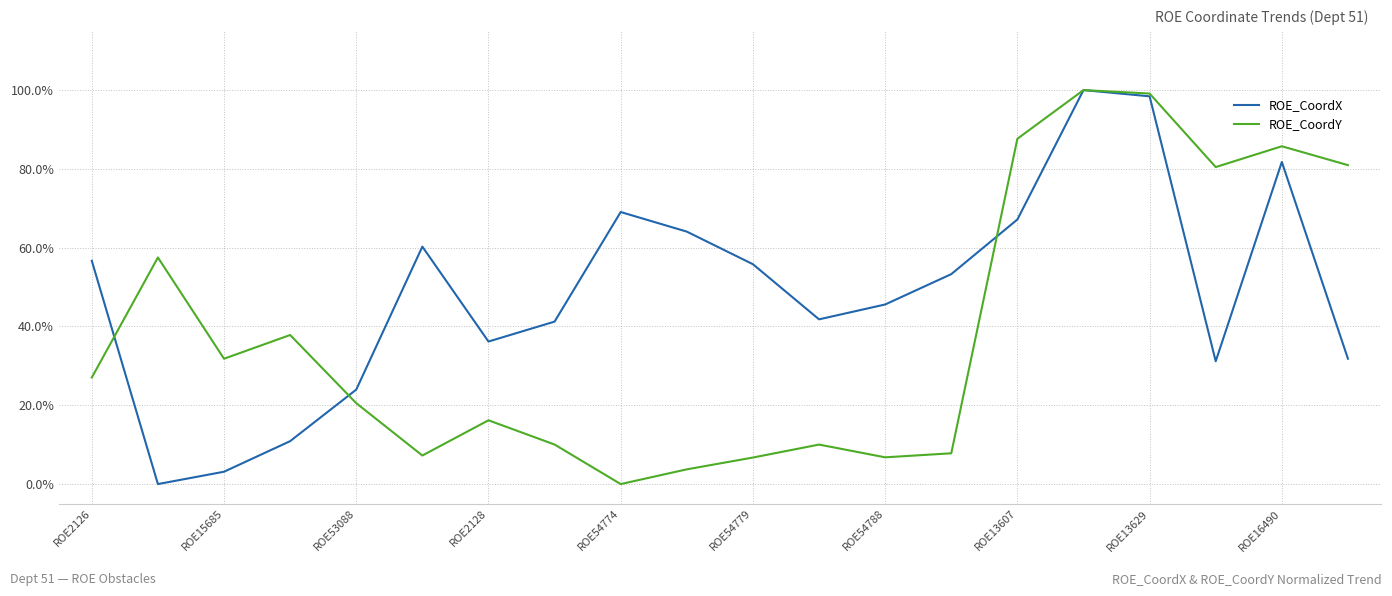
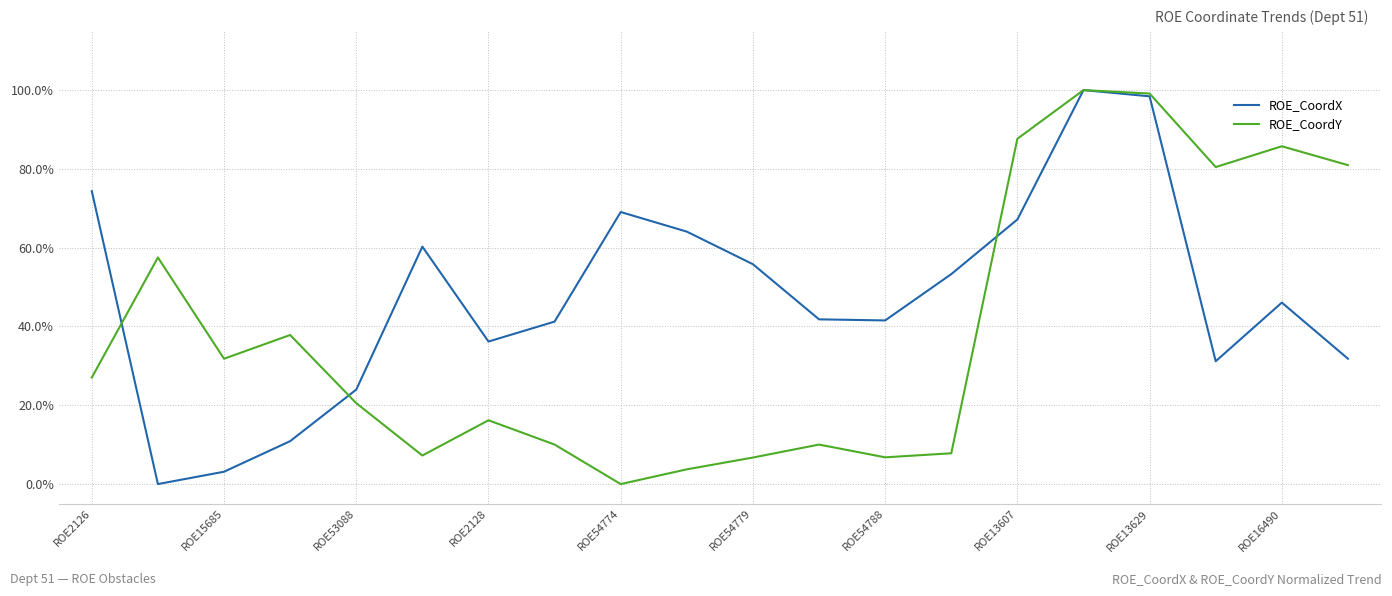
  {
    "ROE_CoordX": {
-     "ROE2126": "57%",
+     "ROE2126": "74%",
      "ROE15685": "3%",
      "ROE53088": "24%",
      "ROE2128": "36%",
      "ROE54774": "69%",
      "ROE54779": "56%",
-     "ROE54788": "46%",
+     "ROE54788": "42%",
      "ROE13607": "67%",
      "ROE13629": "98%",
-     "ROE16490": "82%"
+     "ROE16490": "46%"
    },
    "ROE_CoordY": {
      "ROE2126": "27%",
      "ROE15685": "32%",
      "ROE53088": "21%",
      "ROE2128": "16%",
      "ROE54774": "0%",
      "ROE54779": "7%",
      "ROE54788": "7%",
      "ROE13607": "88%",
      "ROE13629": "99%",
      "ROE16490": "86%"
    }
  }
